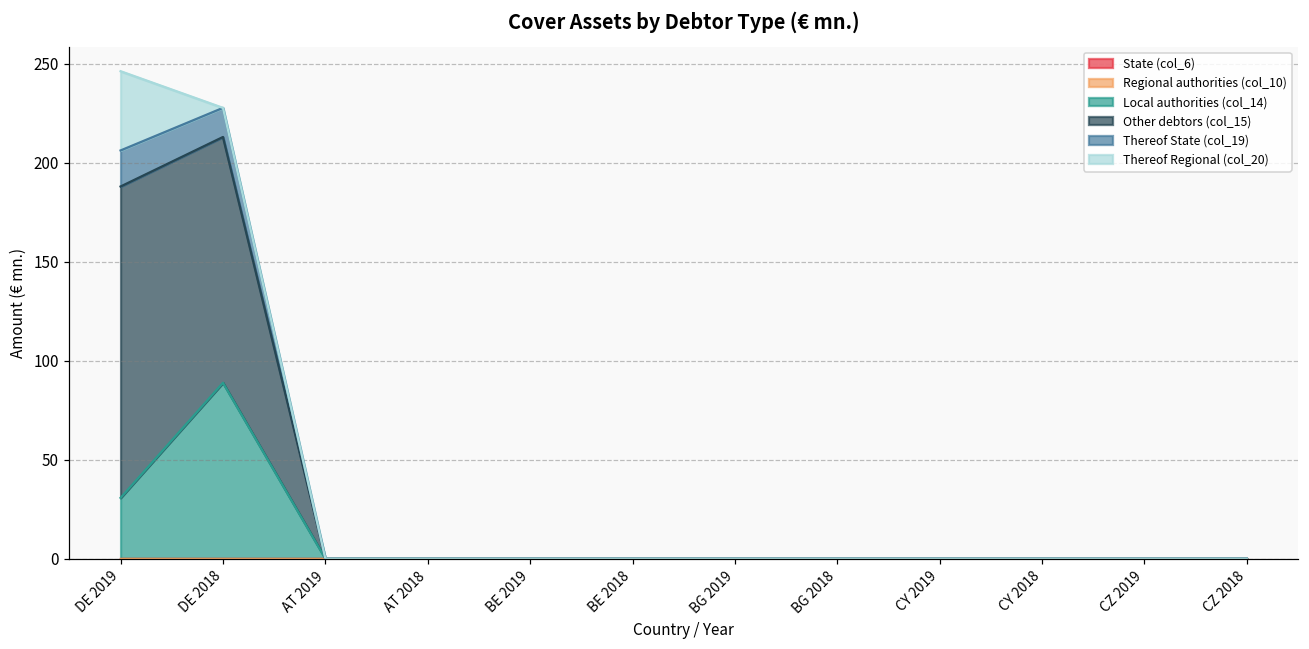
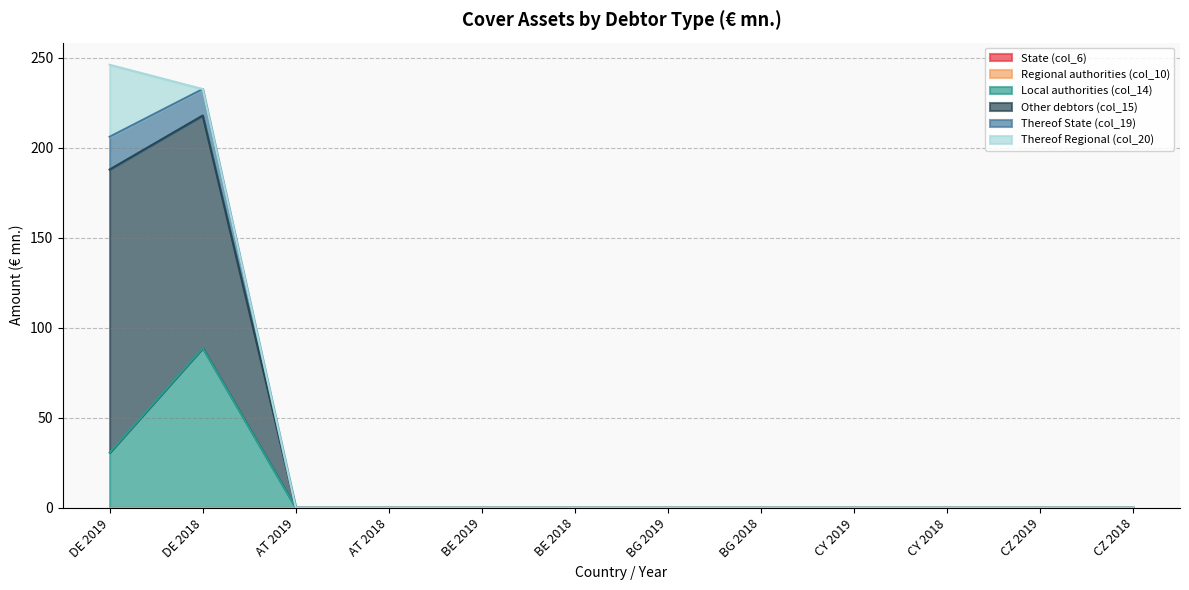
  {
    "Regional authorities (col_10)": {
      "DE 2019": 0,
      "DE 2018": 0
    },
    "Other debtors (col_15)": {
      "DE 2019": 157,
-     "DE 2018": 124
+     "DE 2018": 129
    },
    "Thereof Regional (col_20)": {
      "DE 2019": 40
    }
  }
